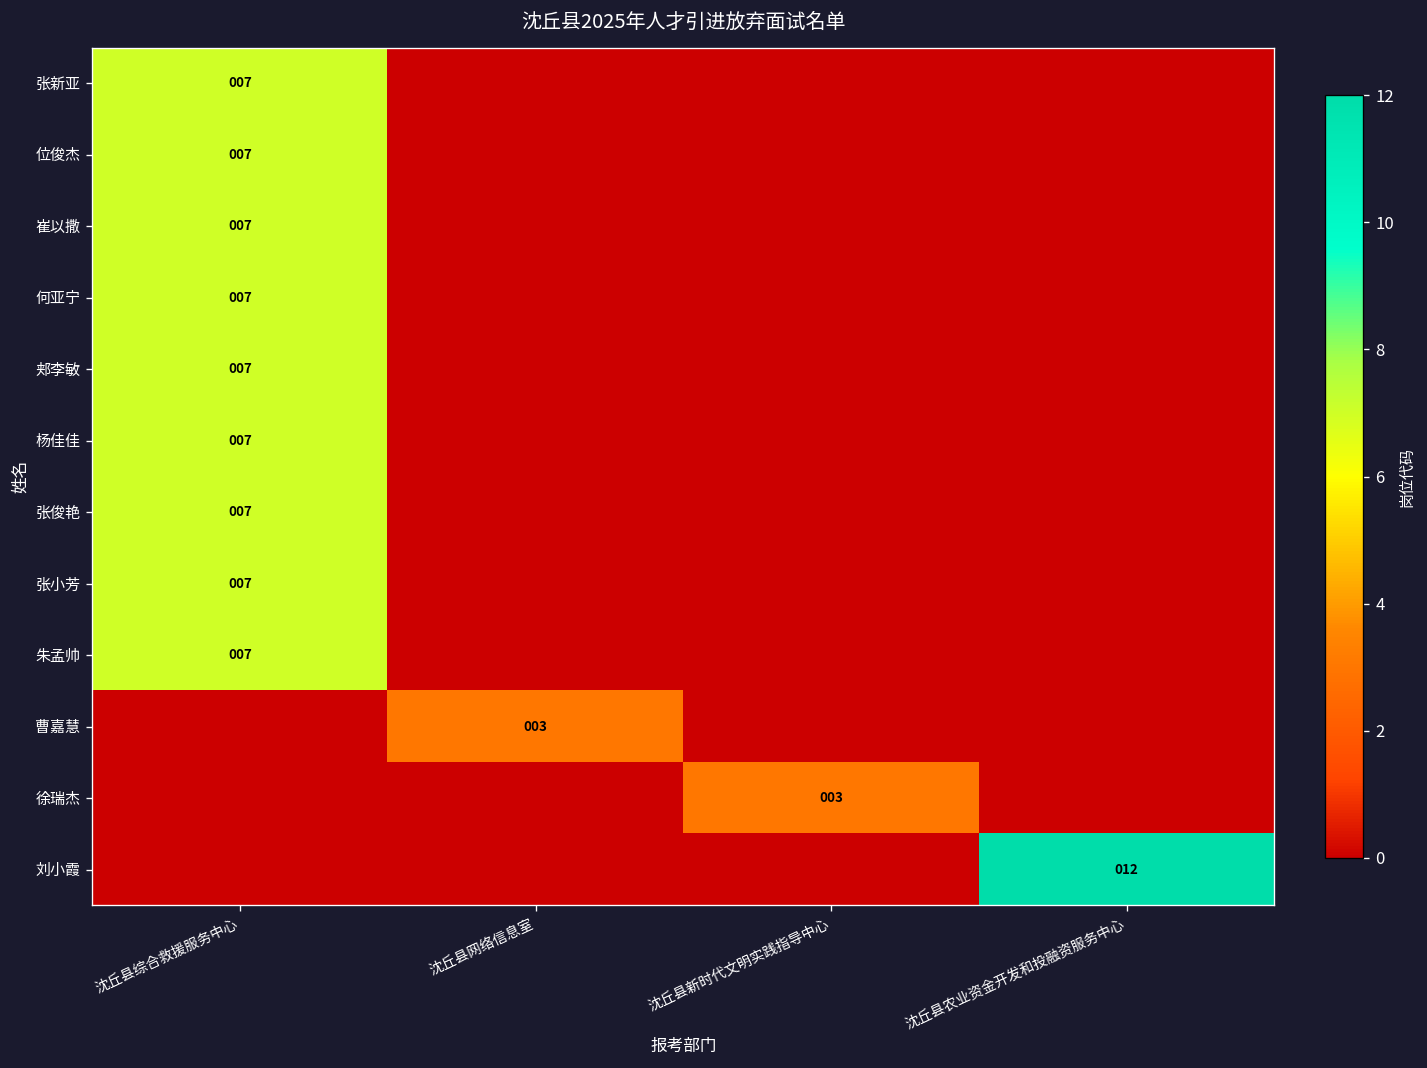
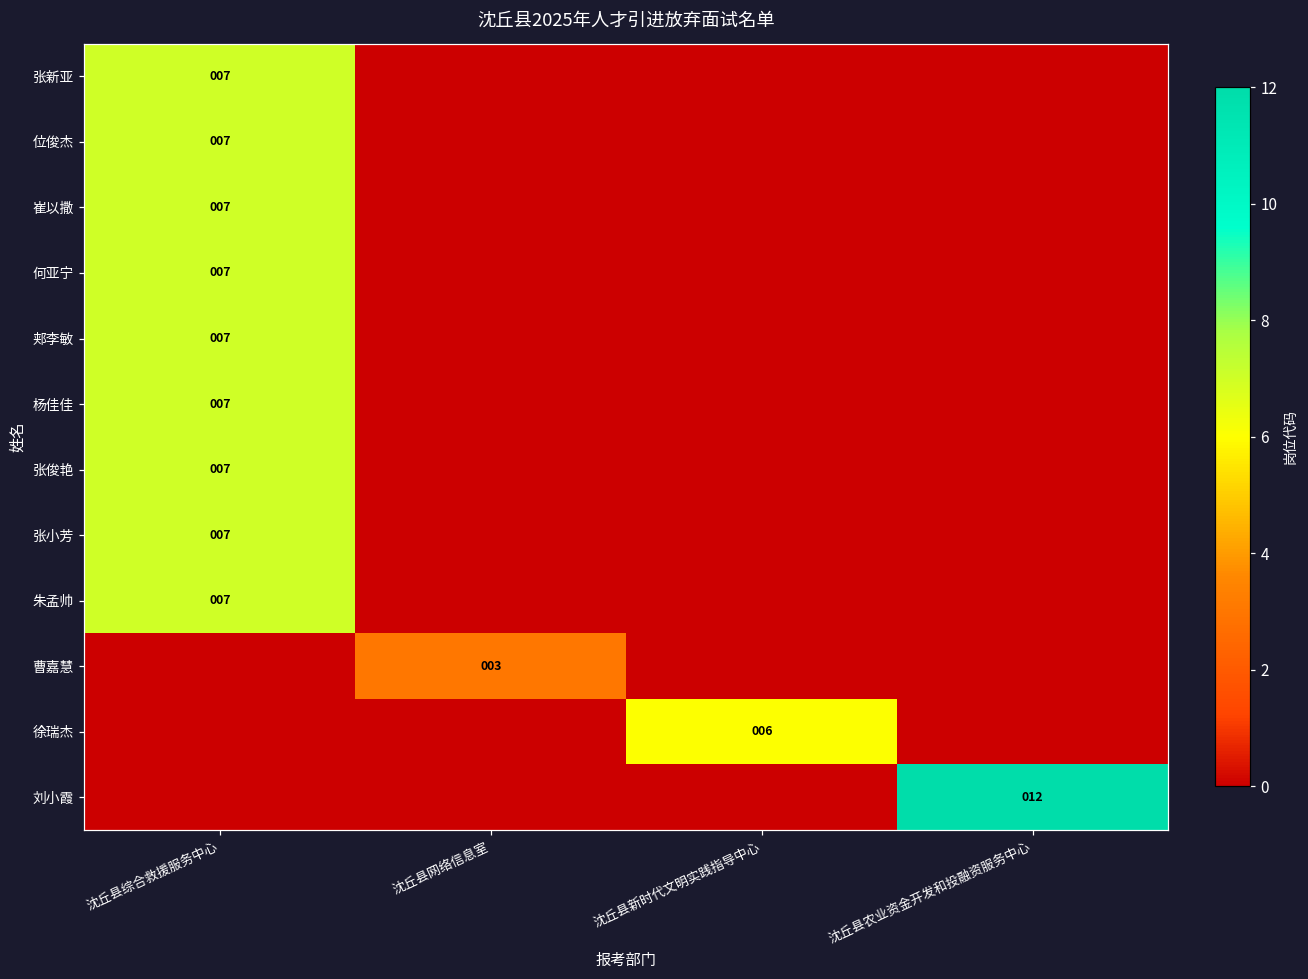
  {
    "张新亚": {
      "沈丘县综合救援服务中心": "007"
    },
    "位俊杰": {
      "沈丘县综合救援服务中心": "007"
    },
    "崔以撒": {
      "沈丘县综合救援服务中心": "007"
    },
    "何亚宁": {
      "沈丘县综合救援服务中心": "007"
    },
    "郏李敏": {
      "沈丘县综合救援服务中心": "007"
    },
    "杨佳佳": {
      "沈丘县综合救援服务中心": "007"
    },
    "张俊艳": {
      "沈丘县综合救援服务中心": "007"
    },
    "张小芳": {
      "沈丘县综合救援服务中心": "007"
    },
    "朱孟帅": {
      "沈丘县综合救援服务中心": "007"
    },
    "曹嘉慧": {
      "沈丘县网络信息室": "003"
    },
    "徐瑞杰": {
-     "沈丘县新时代文明实践指导中心": "003"
+     "沈丘县新时代文明实践指导中心": "006"
    },
    "刘小霞": {
      "沈丘县农业资金开发和投融资服务中心": "012"
    }
  }
